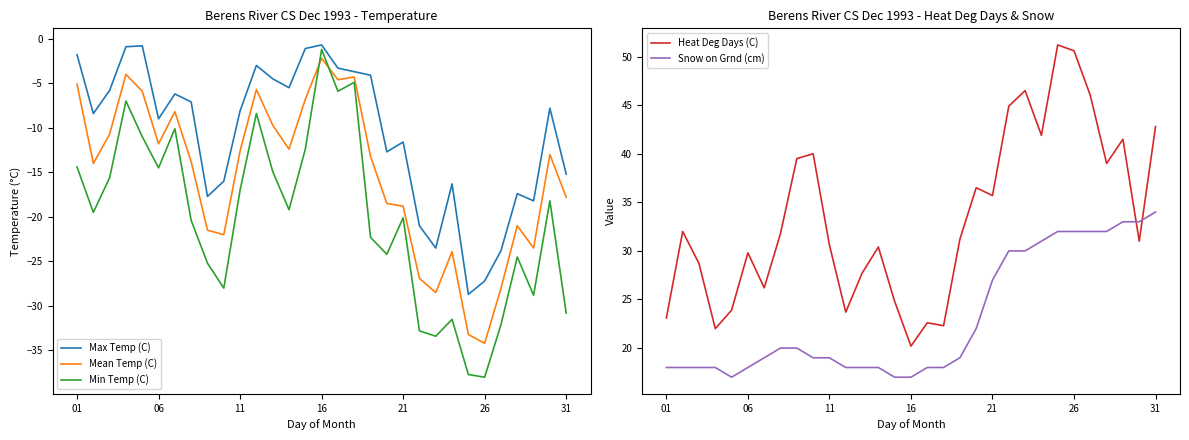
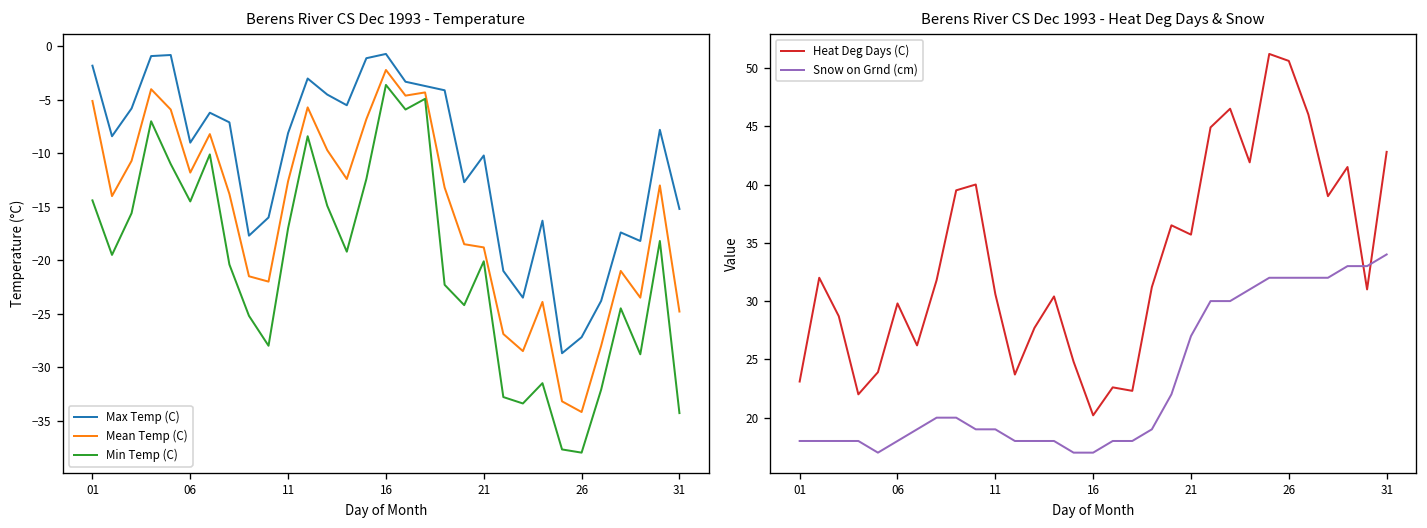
  {
    "Berens River CS Dec 1993 - Temperature": {
      "Max Temp (C)": {
        "01": -2,
        "06": -9,
        "11": -8,
        "16": -1,
-       "21": -12,
+       "21": -10,
        "26": -27,
        "31": -15
      },
      "Mean Temp (C)": {
        "01": -5,
        "06": -12,
        "11": -13,
        "16": -2,
        "21": -19,
        "26": -34,
-       "31": -18
+       "31": -25
      },
      "Min Temp (C)": {
        "01": -14,
        "06": -15,
        "11": -17,
-       "16": -1,
+       "16": -4,
        "21": -20,
        "26": -38,
-       "31": -31
+       "31": -34
      }
    },
    "Berens River CS Dec 1993 - Heat Deg Days & Snow": {
      "Heat Deg Days (C)": {
        "01": 23,
        "06": 30,
        "11": 31,
        "16": 20,
        "21": 36,
        "26": 51,
        "31": 43
      },
      "Snow on Grnd (cm)": {
        "01": 18,
        "06": 18,
        "11": 19,
        "16": 17,
        "21": 27,
        "26": 32,
        "31": 34
      }
    }
  }
